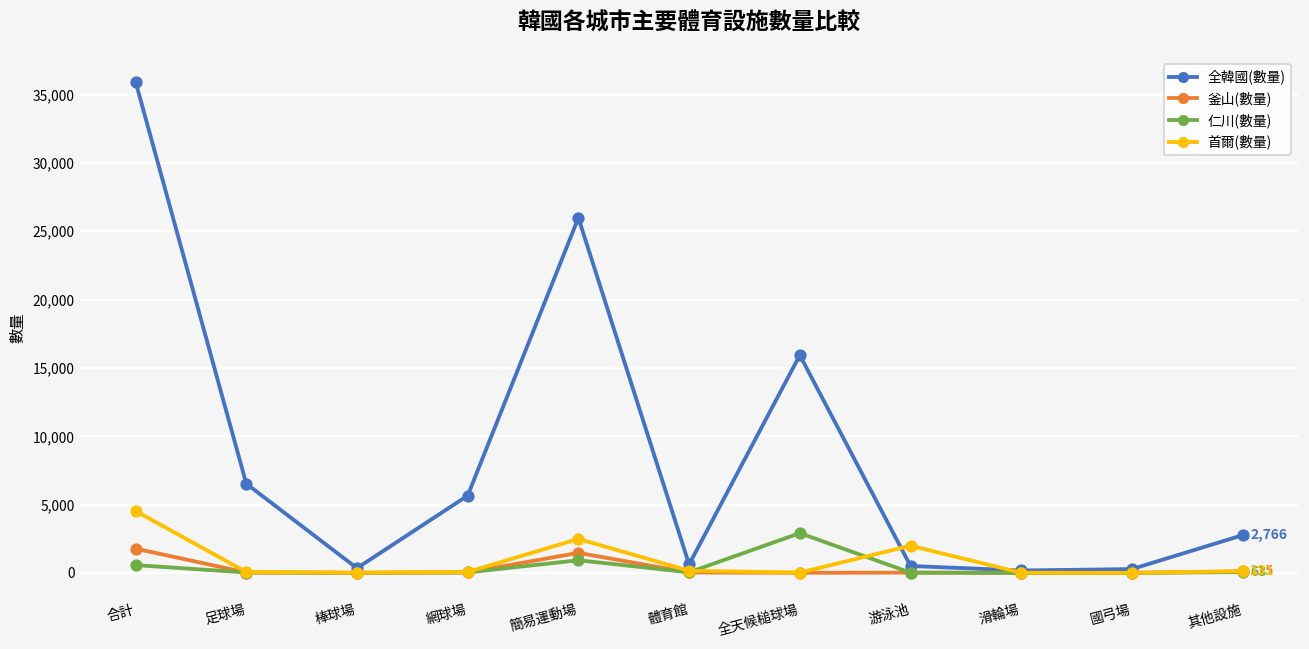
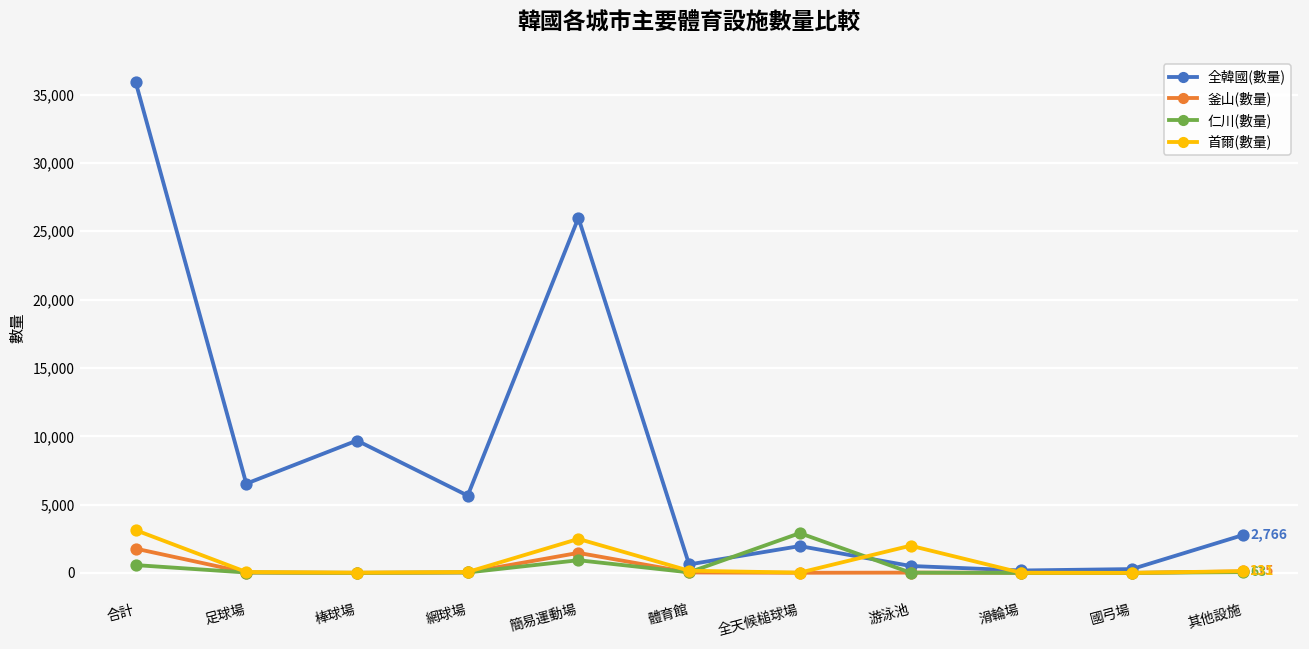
  {
    "全韓國(數量)": {
      "合計": "35,900",
      "足球場": "6,500",
-     "棒球場": "400",
+     "棒球場": "9,700",
      "網球場": "5,700",
      "簡易運動場": "26,000",
      "體育館": "600",
-     "全天候槌球場": "15,900",
+     "全天候槌球場": "2,000",
      "游泳池": "500",
      "國弓場": "300"
    },
    "釜山(數量)": {
      "合計": "1,800",
      "簡易運動場": "1,500"
    },
    "仁川(數量)": {
      "合計": "600",
      "簡易運動場": "900",
      "全天候槌球場": "2,900"
    },
    "首爾(數量)": {
-     "合計": "4,500",
+     "合計": "3,100",
      "簡易運動場": "2,500",
      "游泳池": "2,000"
    }
  }
